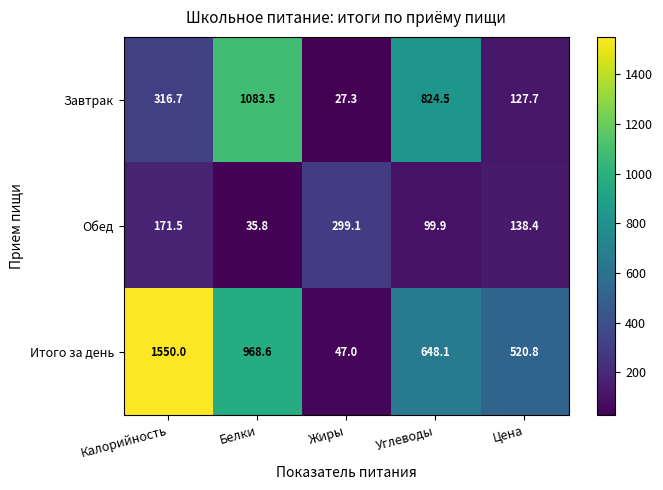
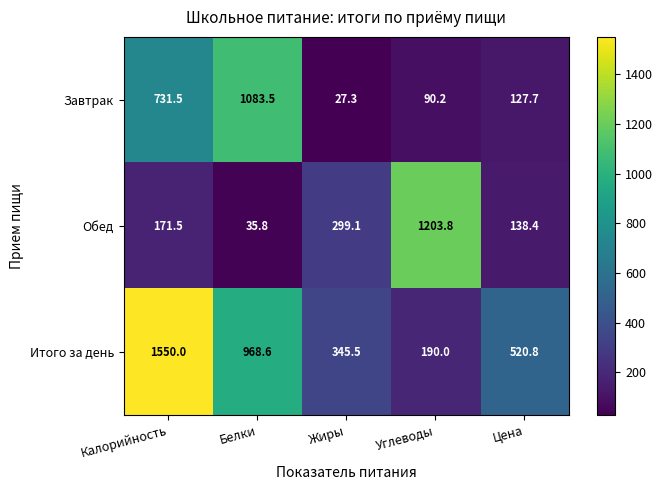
  {
    "Завтрак": {
-     "Калорийность": 316.7,
+     "Калорийность": 731.5,
      "Белки": 1083.5,
      "Жиры": 27.3,
-     "Углеводы": 824.5,
+     "Углеводы": 90.2,
      "Цена": 127.7
    },
    "Обед": {
      "Калорийность": 171.5,
      "Белки": 35.8,
      "Жиры": 299.1,
-     "Углеводы": 99.9,
+     "Углеводы": 1203.8,
      "Цена": 138.4
    },
    "Итого за день": {
      "Калорийность": 1550.0,
      "Белки": 968.6,
-     "Жиры": 47.0,
-     "Углеводы": 648.1,
+     "Жиры": 345.5,
+     "Углеводы": 190.0,
      "Цена": 520.8
    }
  }
